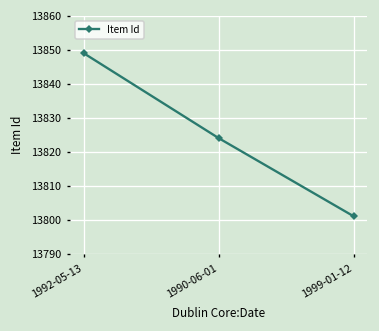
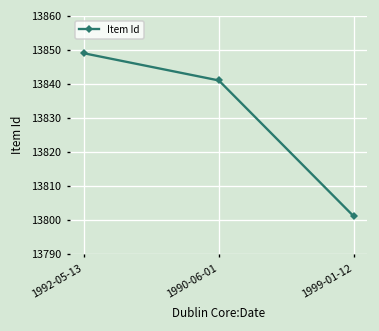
  {
    "1992-05-13": 13849,
-   "1990-06-01": 13824,
+   "1990-06-01": 13841,
    "1999-01-12": 13801
  }
